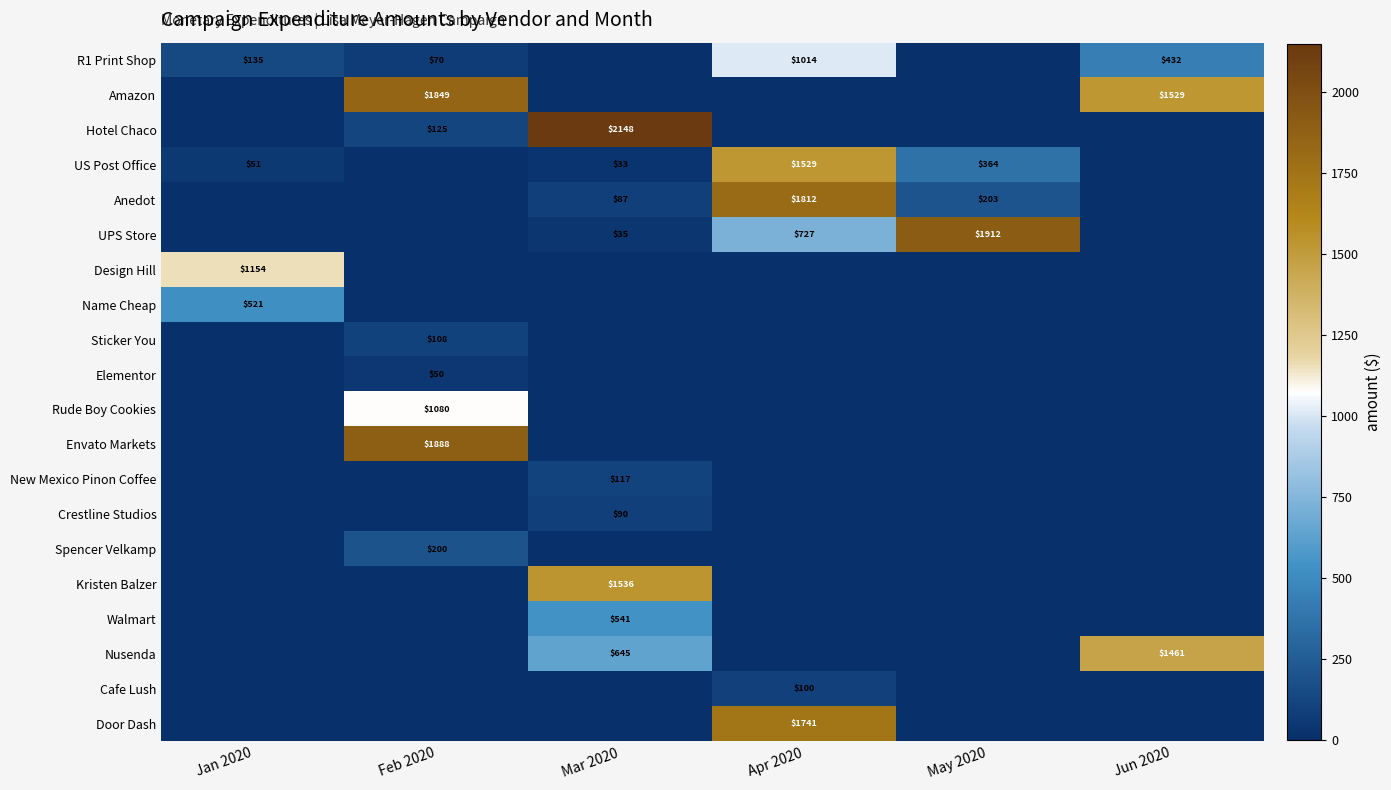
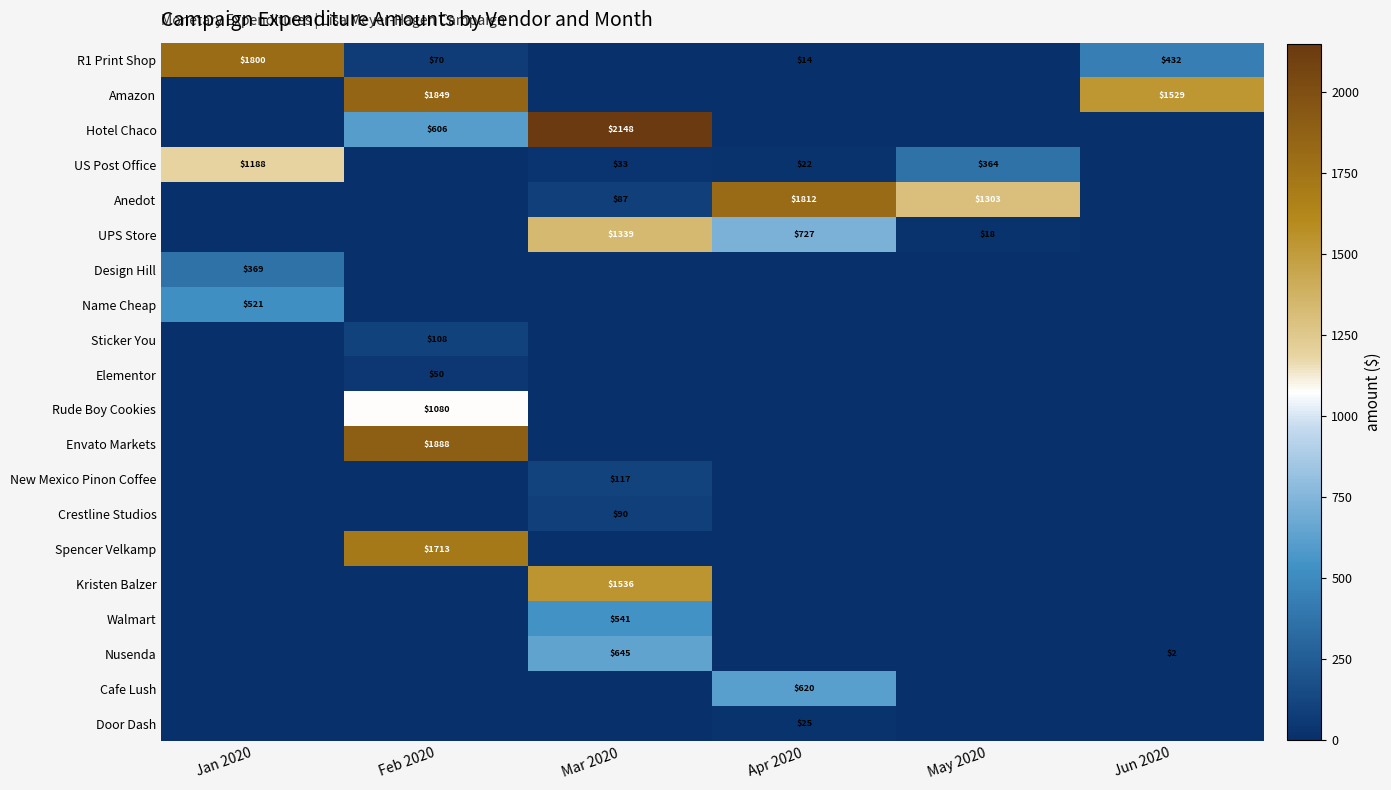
  {
    "R1 Print Shop": {
-     "Jan 2020": "$135",
+     "Jan 2020": "$1800",
      "Feb 2020": "$70",
-     "Apr 2020": "$1014",
+     "Apr 2020": "$14",
      "Jun 2020": "$432"
    },
    "Amazon": {
      "Feb 2020": "$1849",
      "Jun 2020": "$1529"
    },
    "Hotel Chaco": {
-     "Feb 2020": "$125",
+     "Feb 2020": "$606",
      "Mar 2020": "$2148"
    },
    "US Post Office": {
-     "Jan 2020": "$51",
+     "Jan 2020": "$1188",
      "Mar 2020": "$33",
-     "Apr 2020": "$1529",
+     "Apr 2020": "$22",
      "May 2020": "$364"
    },
    "Anedot": {
      "Mar 2020": "$87",
      "Apr 2020": "$1812",
-     "May 2020": "$203"
+     "May 2020": "$1303"
    },
    "UPS Store": {
-     "Mar 2020": "$35",
+     "Mar 2020": "$1339",
      "Apr 2020": "$727",
-     "May 2020": "$1912"
+     "May 2020": "$18"
    },
    "Design Hill": {
-     "Jan 2020": "$1154"
+     "Jan 2020": "$369"
    },
    "Name Cheap": {
      "Jan 2020": "$521"
    },
    "Sticker You": {
      "Feb 2020": "$108"
    },
    "Elementor": {
      "Feb 2020": "$50"
    },
    "Rude Boy Cookies": {
      "Feb 2020": "$1080"
    },
    "Envato Markets": {
      "Feb 2020": "$1888"
    },
    "New Mexico Pinon Coffee": {
      "Mar 2020": "$117"
    },
    "Crestline Studios": {
      "Mar 2020": "$90"
    },
    "Spencer Velkamp": {
-     "Feb 2020": "$200"
+     "Feb 2020": "$1713"
    },
    "Kristen Balzer": {
      "Mar 2020": "$1536"
    },
    "Walmart": {
      "Mar 2020": "$541"
    },
    "Nusenda": {
      "Mar 2020": "$645",
-     "Jun 2020": "$1461"
+     "Jun 2020": "$2"
    },
    "Cafe Lush": {
-     "Apr 2020": "$100"
+     "Apr 2020": "$620"
    },
    "Door Dash": {
-     "Apr 2020": "$1741"
+     "Apr 2020": "$25"
    }
  }
